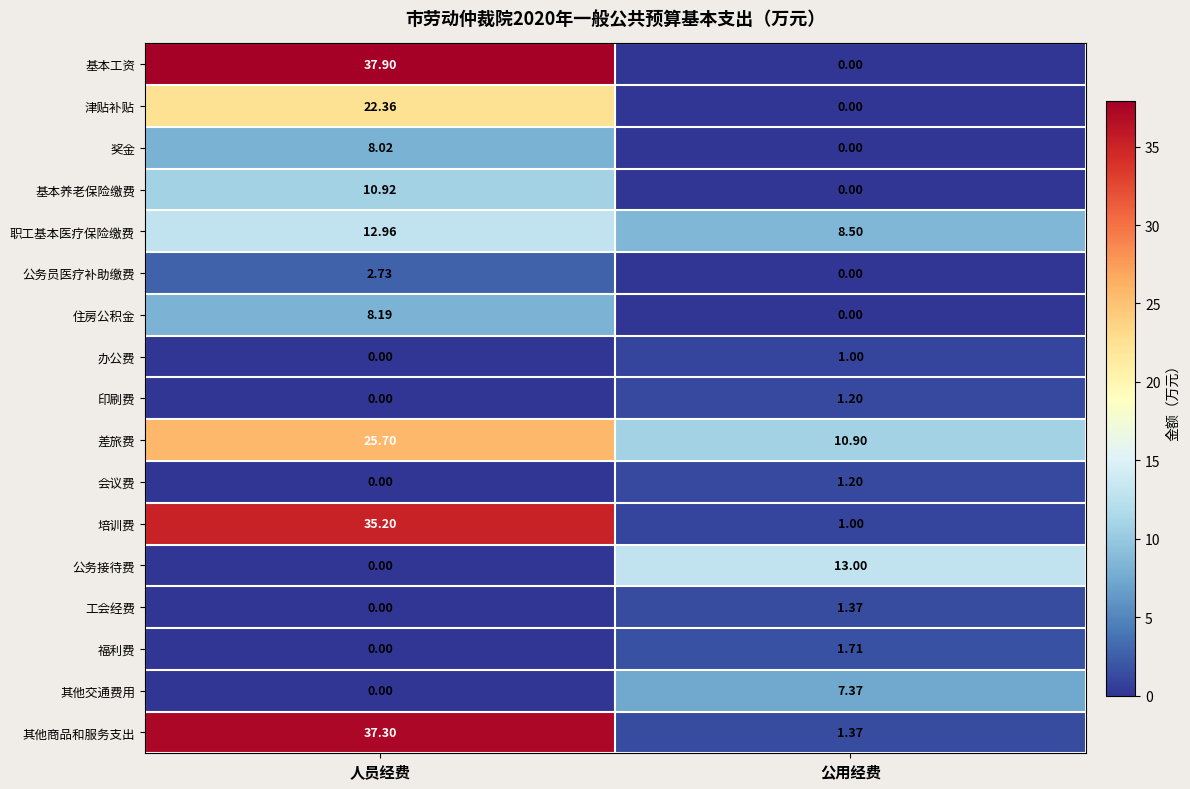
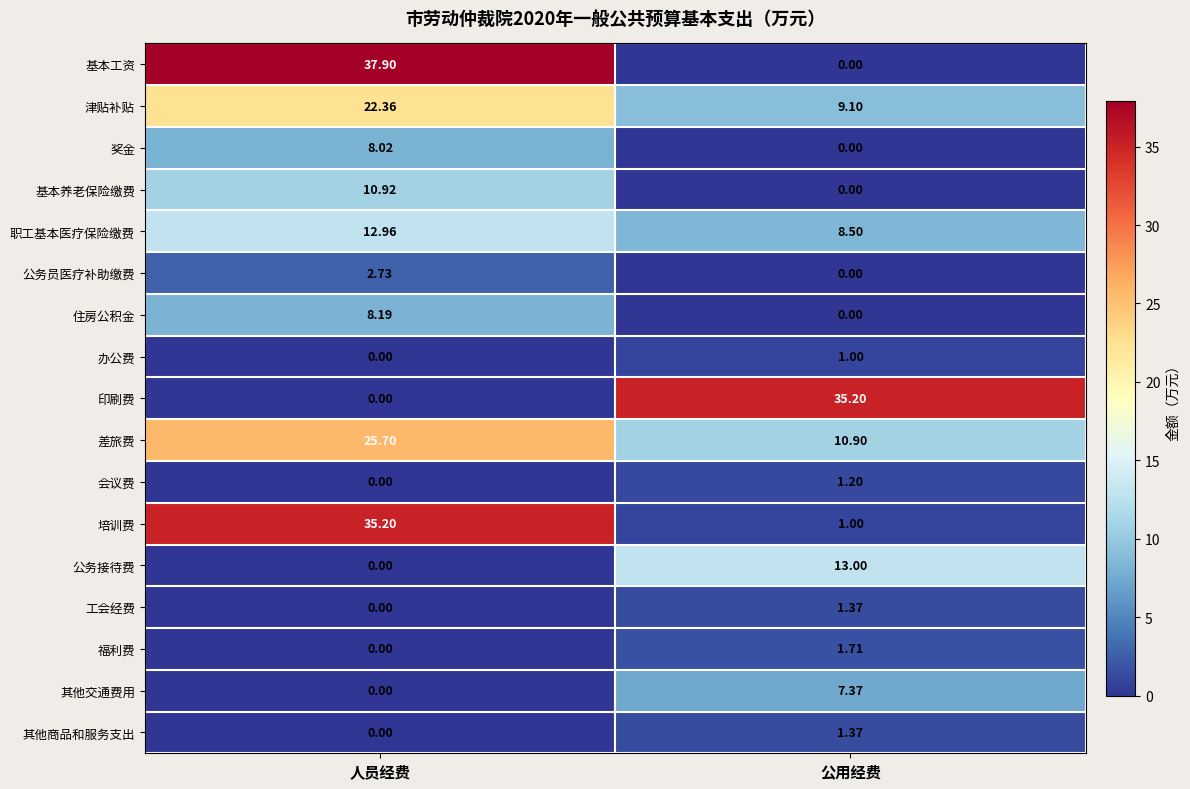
  {
    "基本工资": {
      "人员经费": 37.90,
      "公用经费": 0.00
    },
    "津贴补贴": {
      "人员经费": 22.36,
-     "公用经费": 0.00
+     "公用经费": 9.10
    },
    "奖金": {
      "人员经费": 8.02,
      "公用经费": 0.00
    },
    "基本养老保险缴费": {
      "人员经费": 10.92,
      "公用经费": 0.00
    },
    "职工基本医疗保险缴费": {
      "人员经费": 12.96,
      "公用经费": 8.50
    },
    "公务员医疗补助缴费": {
      "人员经费": 2.73,
      "公用经费": 0.00
    },
    "住房公积金": {
      "人员经费": 8.19,
      "公用经费": 0.00
    },
    "办公费": {
      "人员经费": 0.00,
      "公用经费": 1.00
    },
    "印刷费": {
      "人员经费": 0.00,
-     "公用经费": 1.20
+     "公用经费": 35.20
    },
    "差旅费": {
      "人员经费": 25.70,
      "公用经费": 10.90
    },
    "会议费": {
      "人员经费": 0.00,
      "公用经费": 1.20
    },
    "培训费": {
      "人员经费": 35.20,
      "公用经费": 1.00
    },
    "公务接待费": {
      "人员经费": 0.00,
      "公用经费": 13.00
    },
    "工会经费": {
      "人员经费": 0.00,
      "公用经费": 1.37
    },
    "福利费": {
      "人员经费": 0.00,
      "公用经费": 1.71
    },
    "其他交通费用": {
      "人员经费": 0.00,
      "公用经费": 7.37
    },
    "其他商品和服务支出": {
-     "人员经费": 37.30,
+     "人员经费": 0.00,
      "公用经费": 1.37
    }
  }
